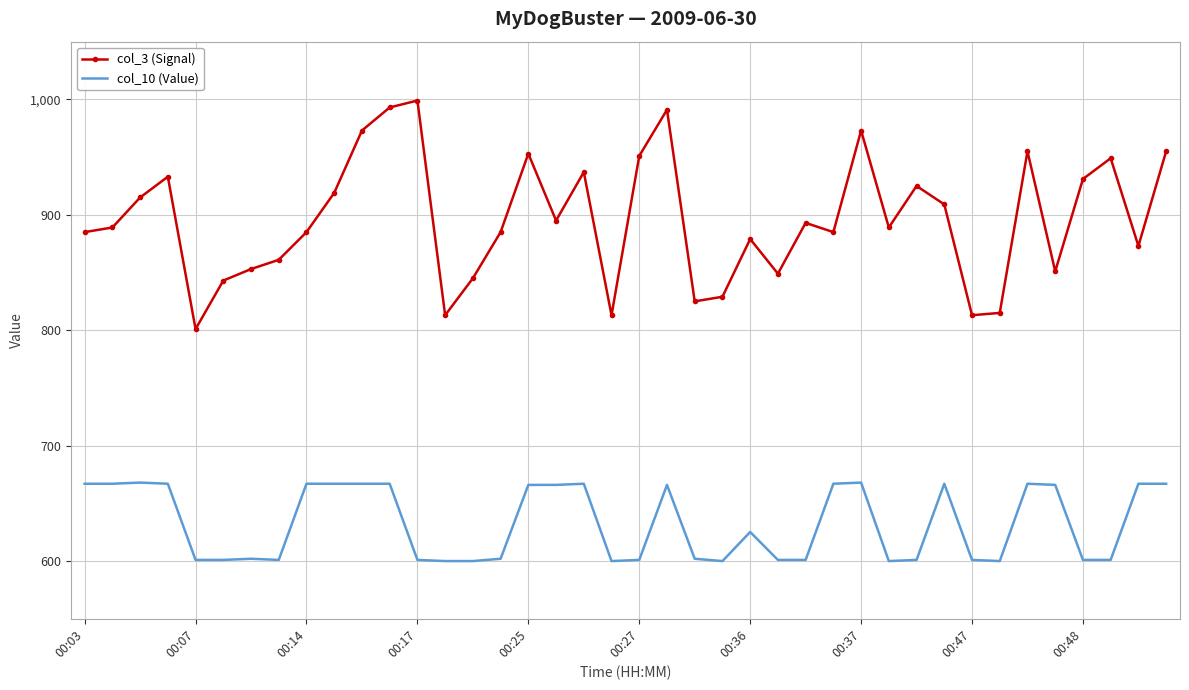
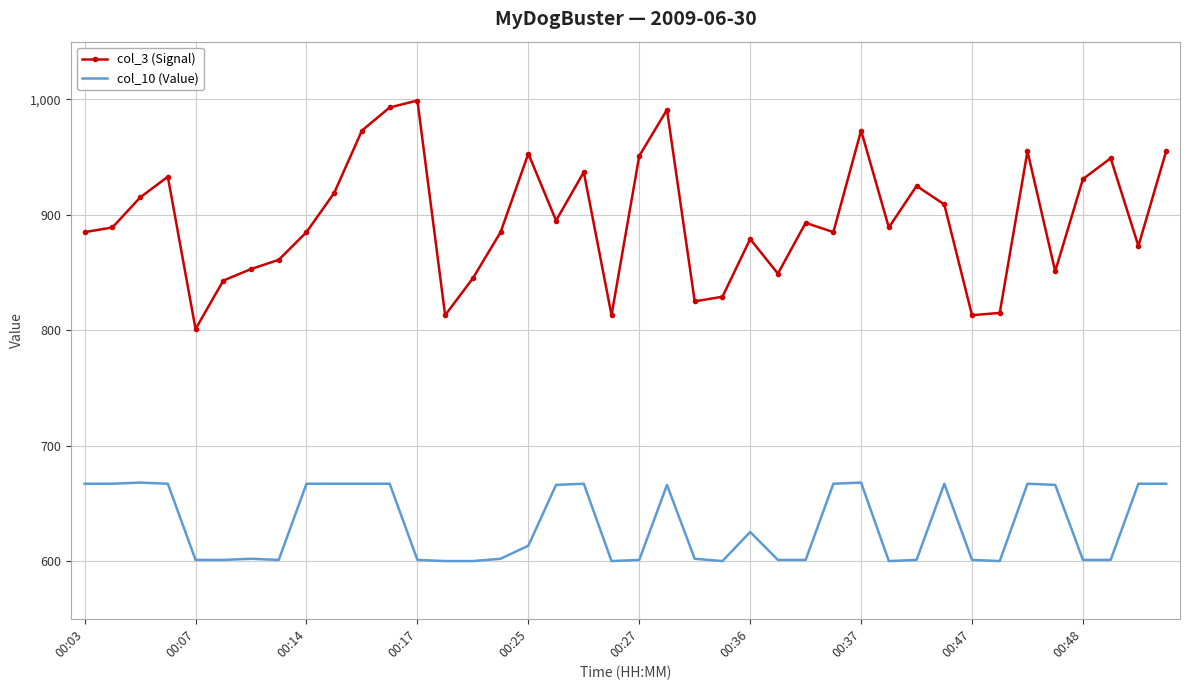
  {
    "col_3 (Signal)": {
      "00:25": 953,
      "00:36": 879
    },
    "col_10 (Value)": {
-     "00:25": 666,
+     "00:25": 613,
      "00:36": 625
    }
  }
